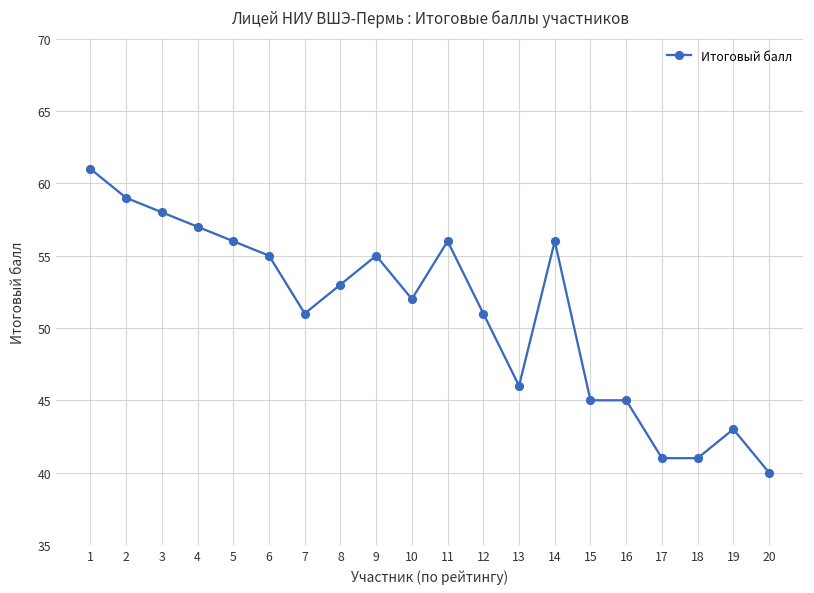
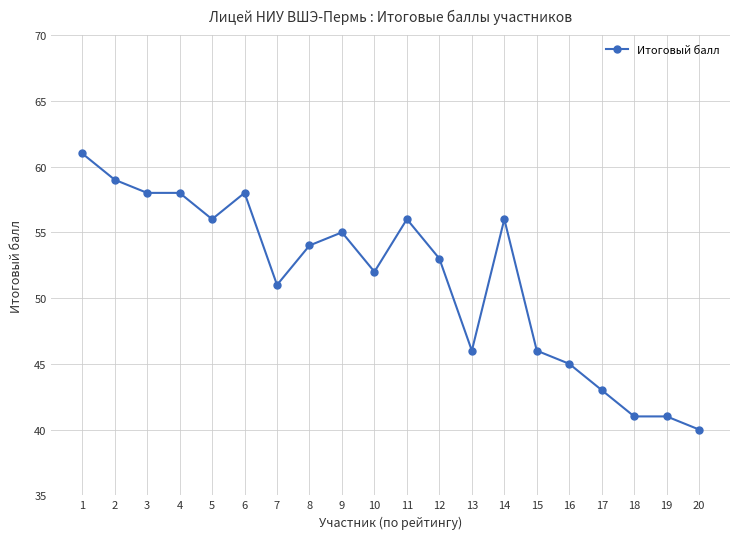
  {
    "1": 61,
    "2": 59,
    "3": 58,
-   "4": 57,
+   "4": 58,
    "5": 56,
-   "6": 55,
+   "6": 58,
    "7": 51,
-   "8": 53,
+   "8": 54,
    "9": 55,
    "10": 52,
    "11": 56,
-   "12": 51,
+   "12": 53,
    "13": 46,
    "14": 56,
-   "15": 45,
+   "15": 46,
    "16": 45,
-   "17": 41,
+   "17": 43,
    "18": 41,
-   "19": 43,
+   "19": 41,
    "20": 40
  }
